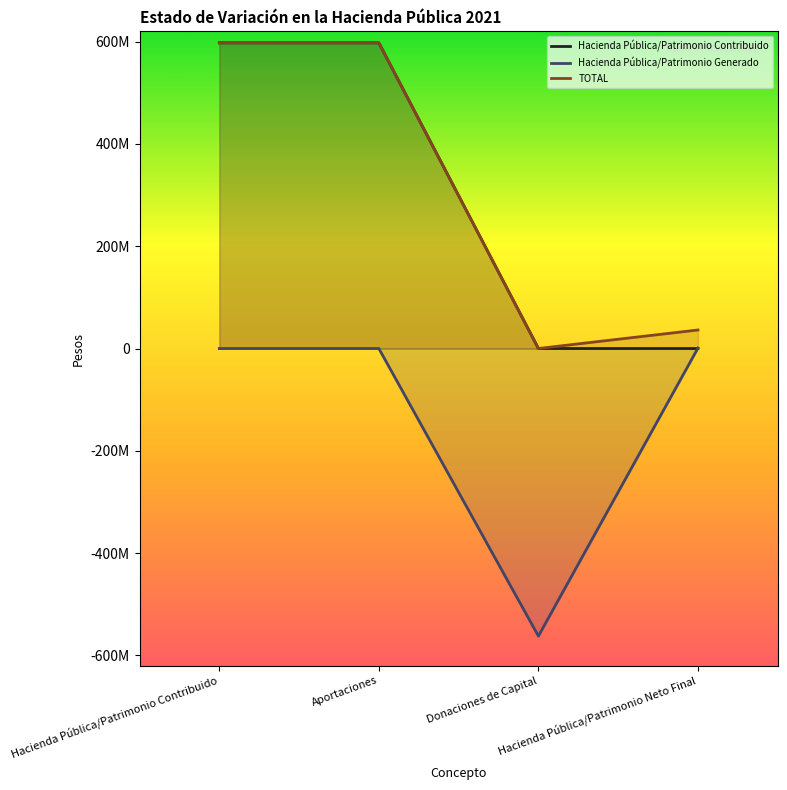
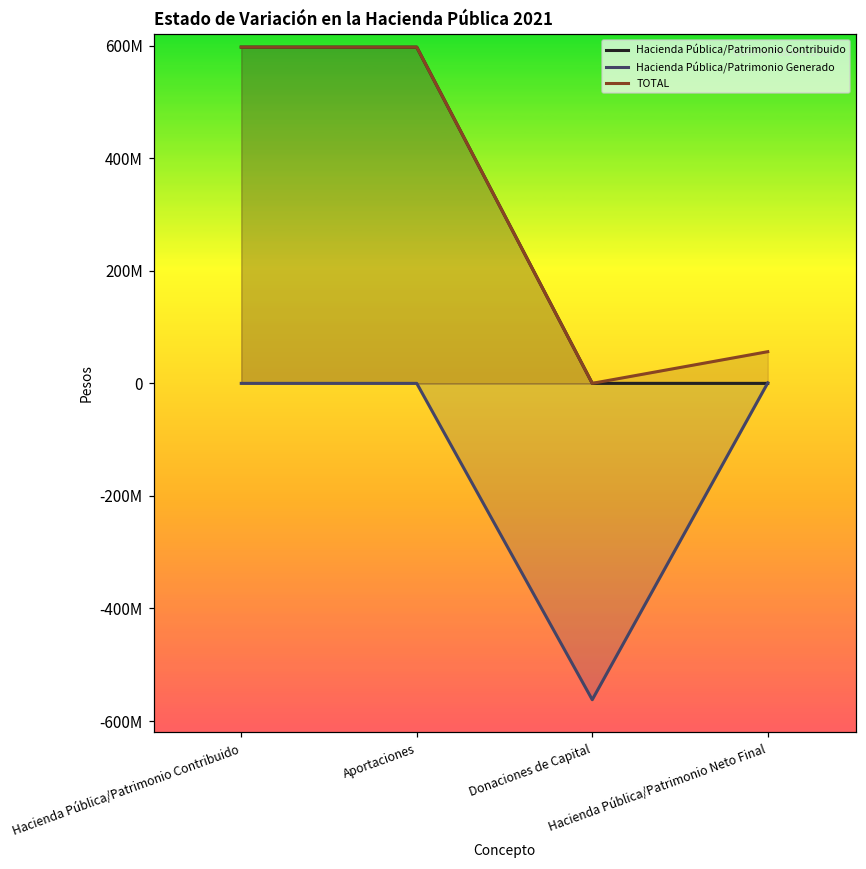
  {
    "TOTAL": {
-     "Hacienda Pública/Patrimonio Neto Final": 40000000
+     "Hacienda Pública/Patrimonio Neto Final": 60000000
    }
  }
